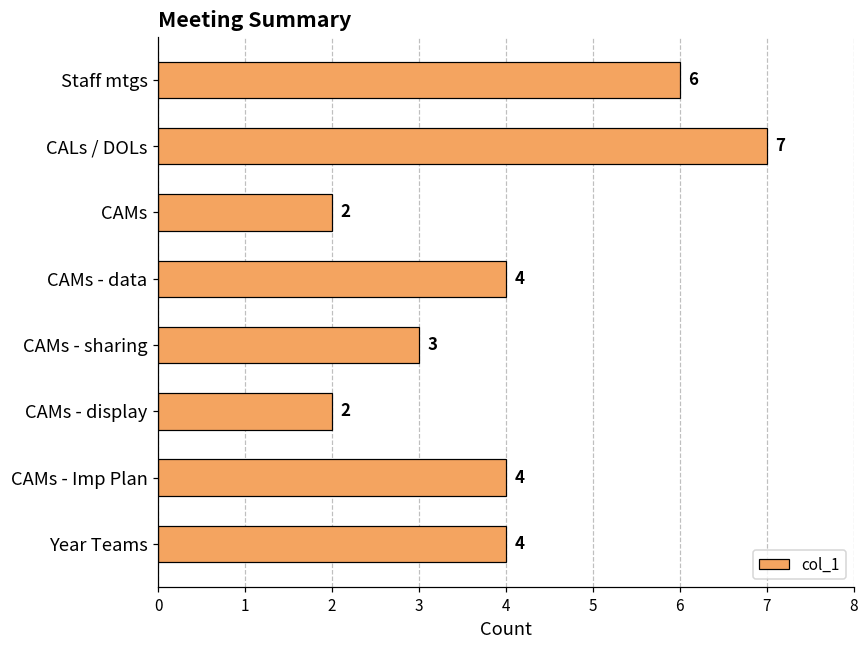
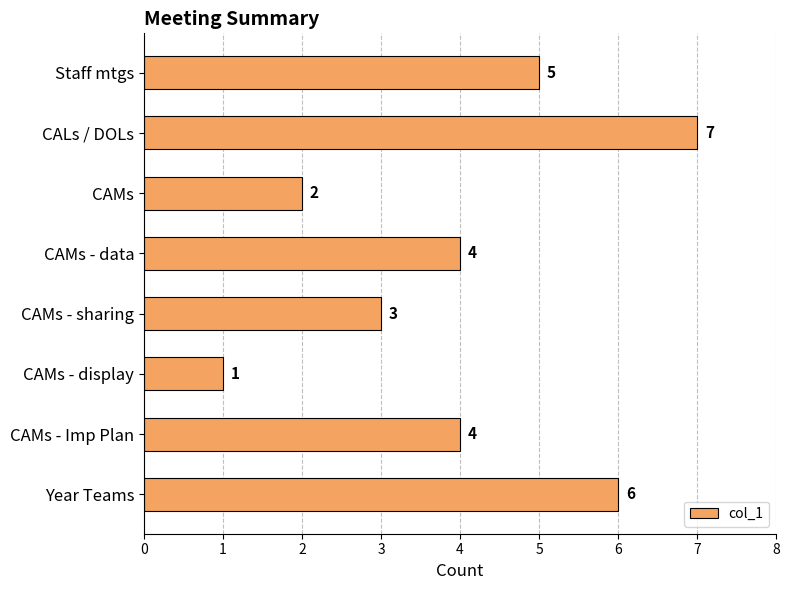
  {
-   "Staff mtgs": 6,
+   "Staff mtgs": 5,
    "CALs / DOLs": 7,
    "CAMs": 2,
    "CAMs - data": 4,
    "CAMs - sharing": 3,
-   "CAMs - display": 2,
+   "CAMs - display": 1,
    "CAMs - Imp Plan": 4,
-   "Year Teams": 4
+   "Year Teams": 6
  }
